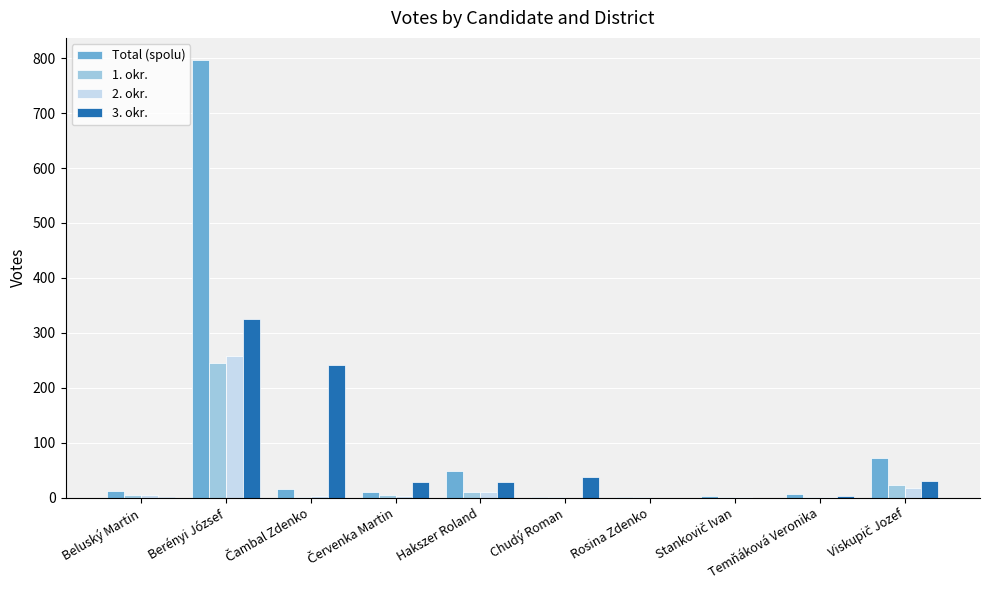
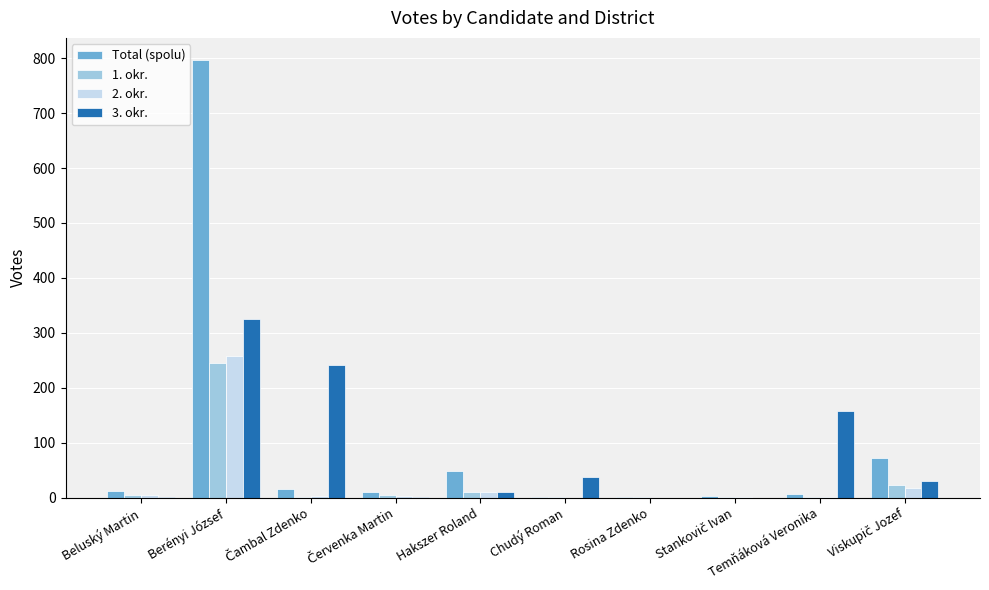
  {
    "3. okr.": {
      "Berényi József": 330,
      "Čambal Zdenko": 240,
-     "Červenka Martin": 30,
-     "Hakszer Roland": 30,
+     "Červenka Martin": 0,
+     "Hakszer Roland": 10,
      "Chudý Roman": 40,
      "Rosina Zdenko": 0,
      "Stankovič Ivan": 0,
-     "Temňáková Veronika": 0,
+     "Temňáková Veronika": 160,
      "Viskupič Jozef": 30
    }
  }
